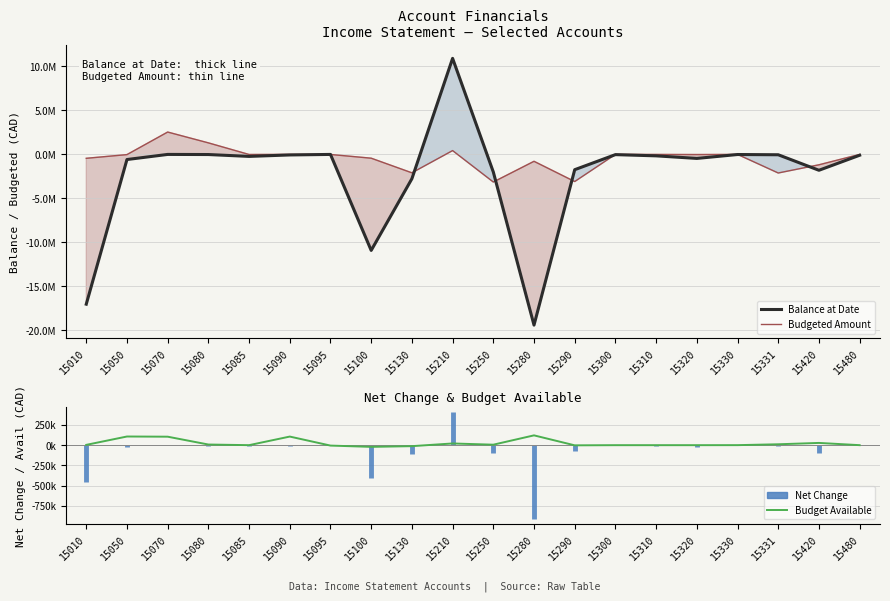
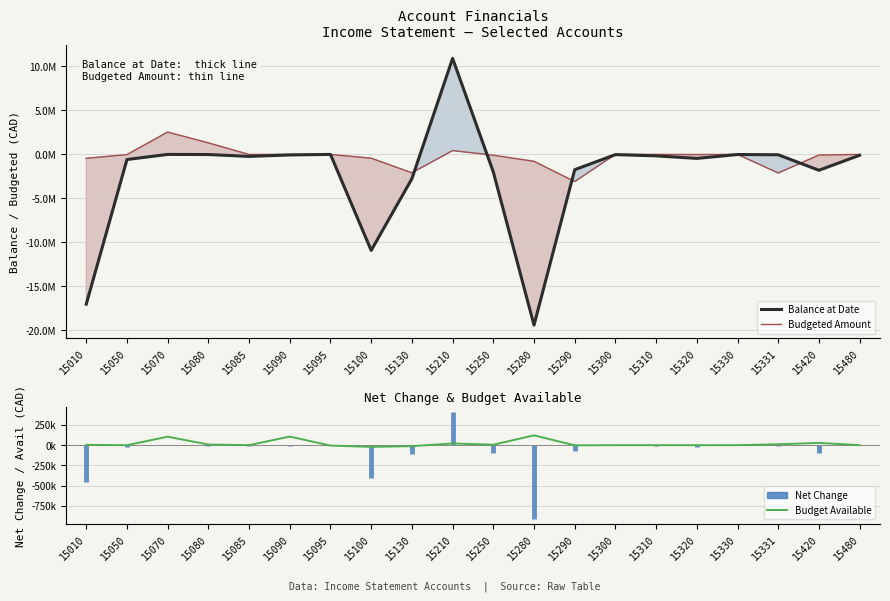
  {
    "Account Financials Income Statement – Selected Accounts": {
      "Balance at Date": {
        "15010": -17000000,
        "15050": -1000000,
        "15070": 0,
        "15080": 0,
        "15100": -11000000,
        "15130": -3000000,
        "15210": 11000000,
        "15250": -2000000,
        "15280": -19000000,
        "15290": -2000000,
        "15320": 0,
        "15331": 0,
        "15420": -2000000
      },
      "Budgeted Amount": {
        "15010": 0,
        "15050": 0,
        "15070": 3000000,
        "15080": 1000000,
        "15100": 0,
        "15130": -2000000,
        "15210": 0,
-       "15250": -3000000,
+       "15250": 0,
        "15280": -1000000,
        "15290": -3000000,
        "15320": 0,
        "15331": -2000000,
-       "15420": -1000000
+       "15420": 0
      }
    },
    "Net Change & Budget Available": {
      "15010": 0,
-     "15050": 100000,
+     "15050": 0,
      "15070": 100000,
      "15080": 0,
      "15085": 0,
      "15090": 100000,
      "15095": 0,
      "15100": 0,
      "15130": 0,
      "15210": 0,
      "15250": 0,
      "15280": 100000,
      "15290": 0,
      "15300": 0,
      "15310": 0,
      "15320": 0,
      "15330": 0,
      "15331": 0,
      "15420": 0,
      "15480": 0
    }
  }
